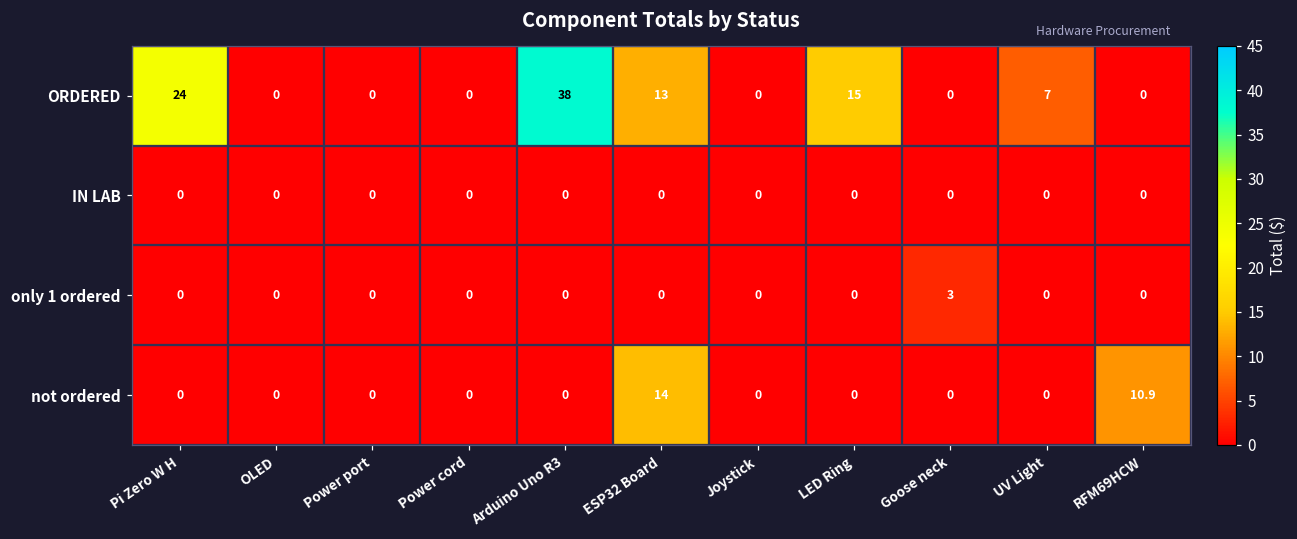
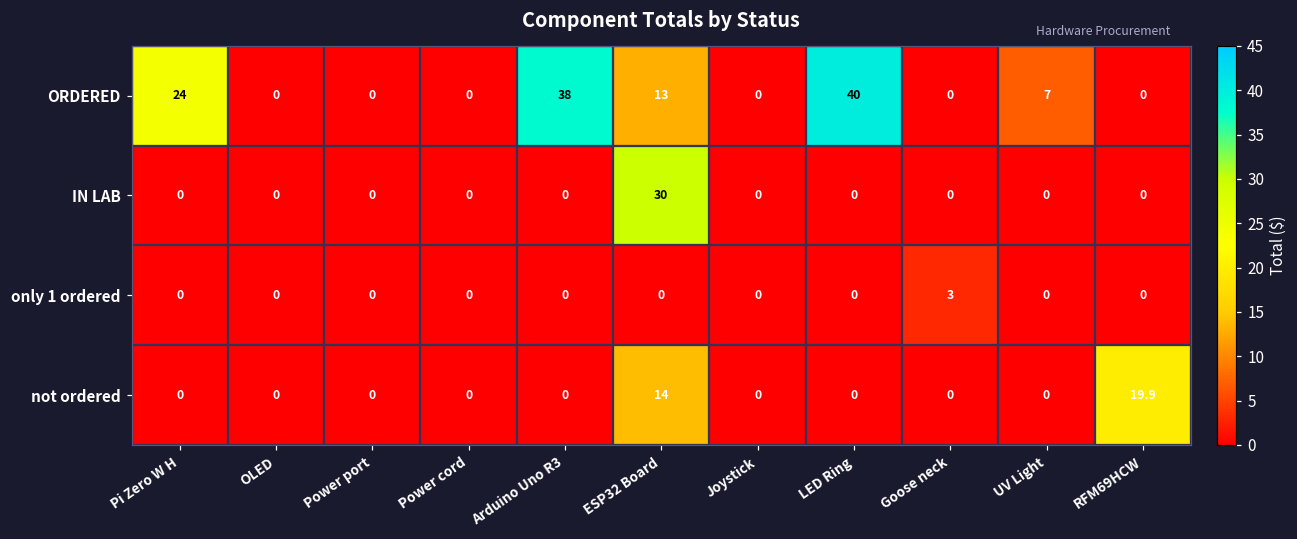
  {
    "ORDERED": {
      "Pi Zero W H": 24,
      "OLED": 0,
      "Power port": 0,
      "Power cord": 0,
      "Arduino Uno R3": 38,
      "ESP32 Board": 13,
      "Joystick": 0,
-     "LED Ring": 15,
+     "LED Ring": 40,
      "Goose neck": 0,
      "UV Light": 7,
      "RFM69HCW": 0
    },
    "IN LAB": {
      "Pi Zero W H": 0,
      "OLED": 0,
      "Power port": 0,
      "Power cord": 0,
      "Arduino Uno R3": 0,
-     "ESP32 Board": 0,
+     "ESP32 Board": 30,
      "Joystick": 0,
      "LED Ring": 0,
      "Goose neck": 0,
      "UV Light": 0,
      "RFM69HCW": 0
    },
    "only 1 ordered": {
      "Pi Zero W H": 0,
      "OLED": 0,
      "Power port": 0,
      "Power cord": 0,
      "Arduino Uno R3": 0,
      "ESP32 Board": 0,
      "Joystick": 0,
      "LED Ring": 0,
      "Goose neck": 3,
      "UV Light": 0,
      "RFM69HCW": 0
    },
    "not ordered": {
      "Pi Zero W H": 0,
      "OLED": 0,
      "Power port": 0,
      "Power cord": 0,
      "Arduino Uno R3": 0,
      "ESP32 Board": 14,
      "Joystick": 0,
      "LED Ring": 0,
      "Goose neck": 0,
      "UV Light": 0,
-     "RFM69HCW": 10.9
+     "RFM69HCW": 19.9
    }
  }
